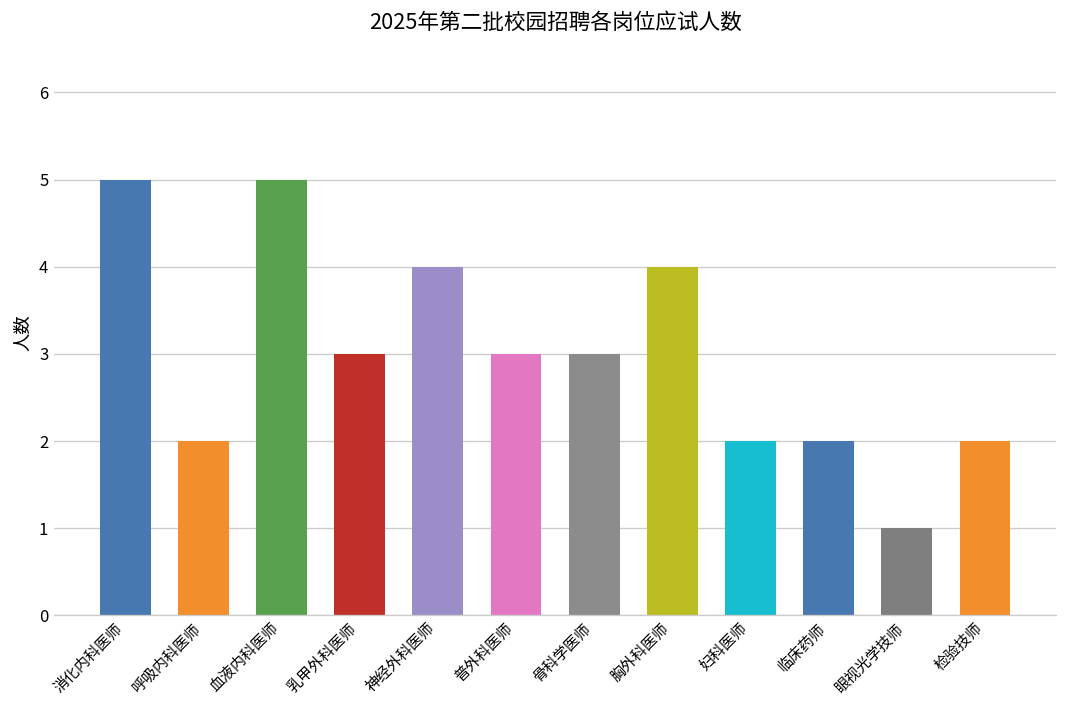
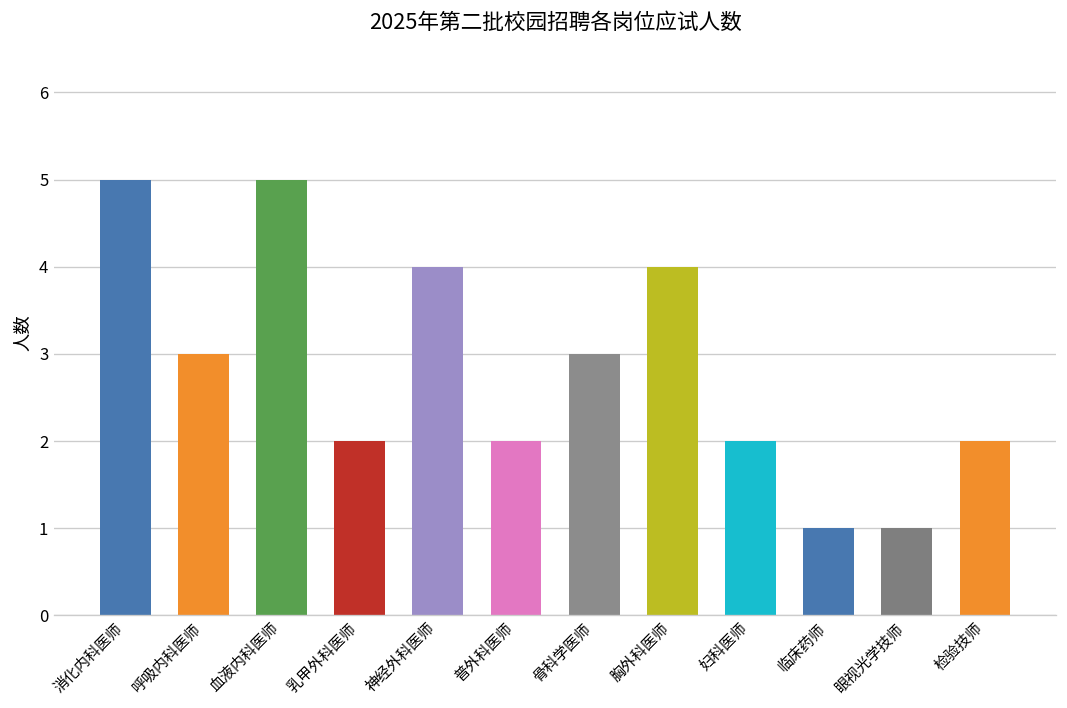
  {
    "消化内科医师": 5,
-   "呼吸内科医师": 2,
+   "呼吸内科医师": 3,
    "血液内科医师": 5,
-   "乳甲外科医师": 3,
+   "乳甲外科医师": 2,
    "神经外科医师": 4,
-   "普外科医师": 3,
+   "普外科医师": 2,
    "骨科学医师": 3,
    "胸外科医师": 4,
    "妇科医师": 2,
-   "临床药师": 2,
+   "临床药师": 1,
    "眼视光学技师": 1,
    "检验技师": 2
  }
